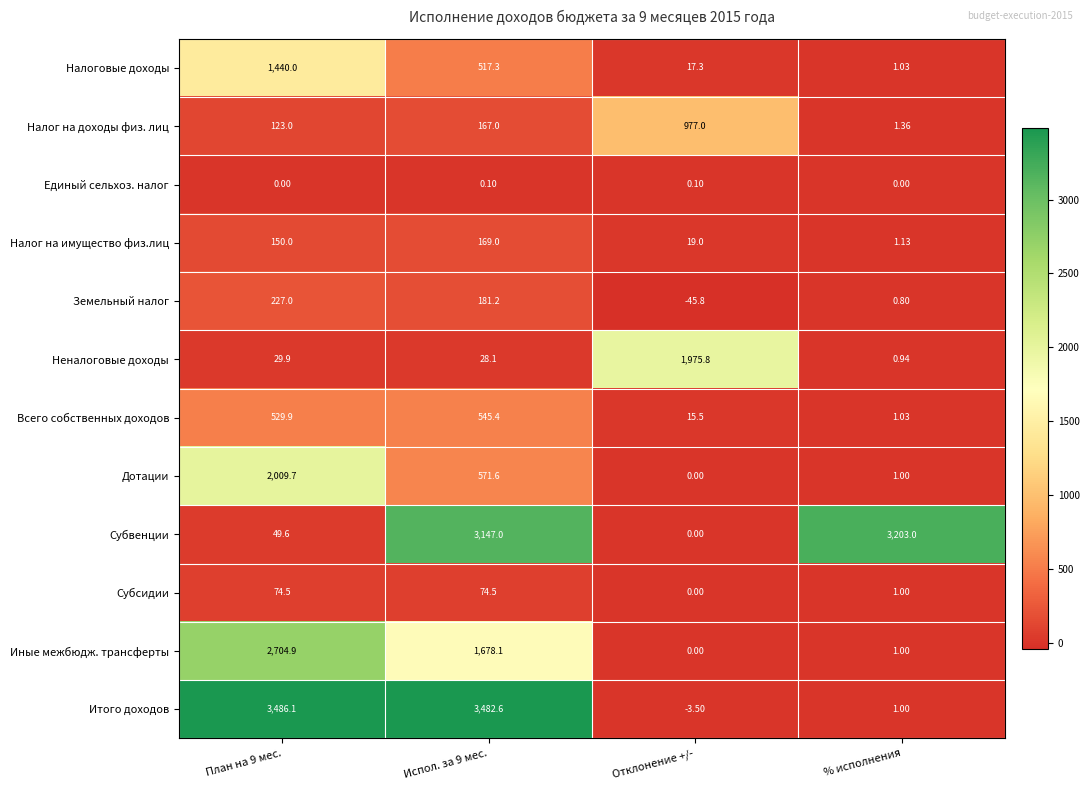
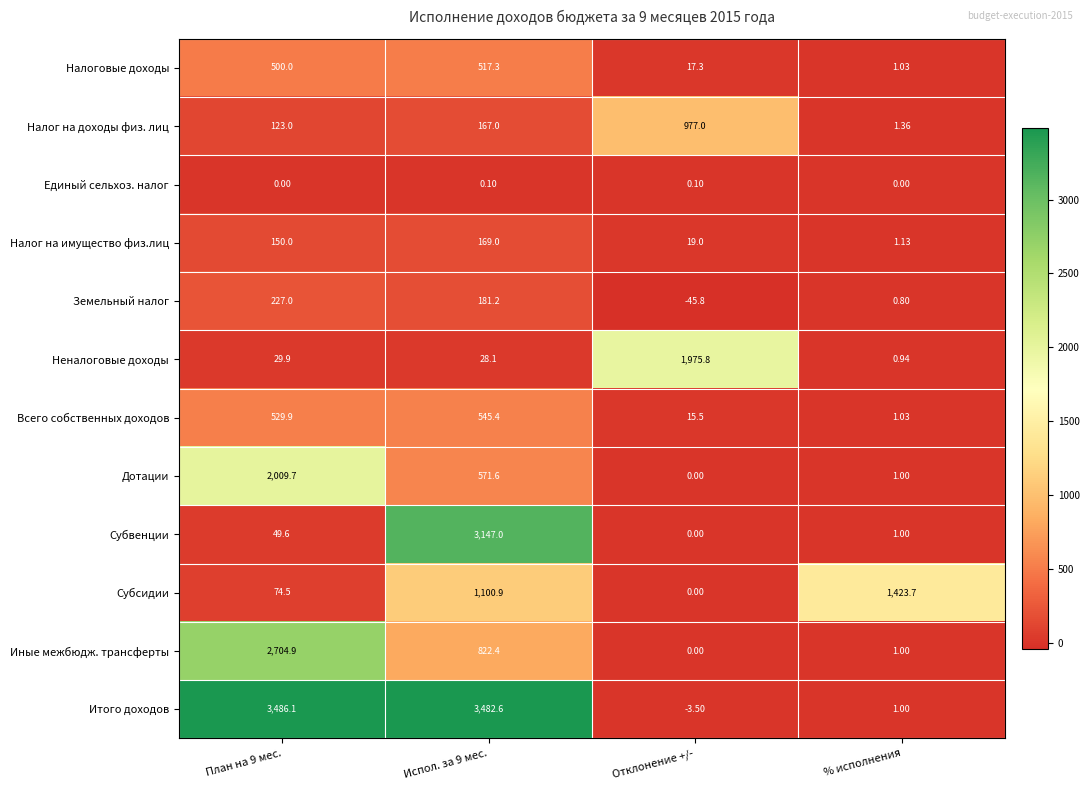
  {
    "Налоговые доходы": {
-     "План на 9 мес.": "1,440.0",
+     "План на 9 мес.": "500.0",
      "Испол. за 9 мес.": "517.3",
      "Отклонение +/-": "17.3",
      "% исполнения": "1.03"
    },
    "Налог на доходы физ. лиц": {
      "План на 9 мес.": "123.0",
      "Испол. за 9 мес.": "167.0",
      "Отклонение +/-": "977.0",
      "% исполнения": "1.36"
    },
    "Единый сельхоз. налог": {
      "План на 9 мес.": "0.00",
      "Испол. за 9 мес.": "0.10",
      "Отклонение +/-": "0.10",
      "% исполнения": "0.00"
    },
    "Налог на имущество физ.лиц": {
      "План на 9 мес.": "150.0",
      "Испол. за 9 мес.": "169.0",
      "Отклонение +/-": "19.0",
      "% исполнения": "1.13"
    },
    "Земельный налог": {
      "План на 9 мес.": "227.0",
      "Испол. за 9 мес.": "181.2",
      "Отклонение +/-": "-45.8",
      "% исполнения": "0.80"
    },
    "Неналоговые доходы": {
      "План на 9 мес.": "29.9",
      "Испол. за 9 мес.": "28.1",
      "Отклонение +/-": "1,975.8",
      "% исполнения": "0.94"
    },
    "Всего собственных доходов": {
      "План на 9 мес.": "529.9",
      "Испол. за 9 мес.": "545.4",
      "Отклонение +/-": "15.5",
      "% исполнения": "1.03"
    },
    "Дотации": {
      "План на 9 мес.": "2,009.7",
      "Испол. за 9 мес.": "571.6",
      "Отклонение +/-": "0.00",
      "% исполнения": "1.00"
    },
    "Субвенции": {
      "План на 9 мес.": "49.6",
      "Испол. за 9 мес.": "3,147.0",
      "Отклонение +/-": "0.00",
-     "% исполнения": "3,203.0"
+     "% исполнения": "1.00"
    },
    "Субсидии": {
      "План на 9 мес.": "74.5",
-     "Испол. за 9 мес.": "74.5",
+     "Испол. за 9 мес.": "1,100.9",
      "Отклонение +/-": "0.00",
-     "% исполнения": "1.00"
+     "% исполнения": "1,423.7"
    },
    "Иные межбюдж. трансферты": {
      "План на 9 мес.": "2,704.9",
-     "Испол. за 9 мес.": "1,678.1",
+     "Испол. за 9 мес.": "822.4",
      "Отклонение +/-": "0.00",
      "% исполнения": "1.00"
    },
    "Итого доходов": {
      "План на 9 мес.": "3,486.1",
      "Испол. за 9 мес.": "3,482.6",
      "Отклонение +/-": "-3.50",
      "% исполнения": "1.00"
    }
  }
